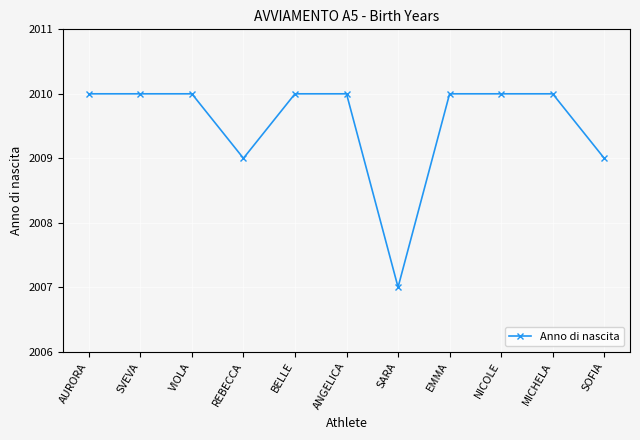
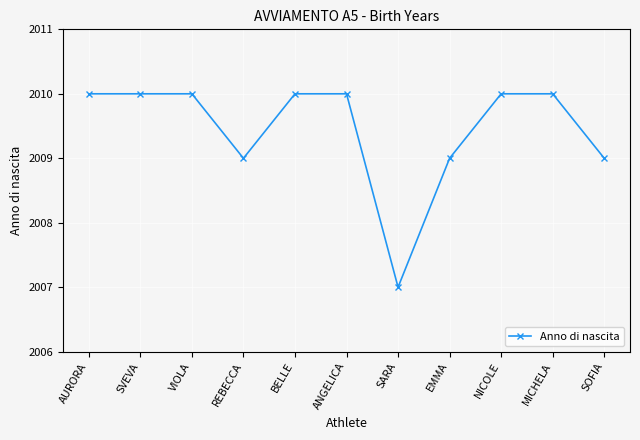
  {
    "AURORA": 2010,
    "SVEVA": 2010,
    "VIOLA": 2010,
    "REBECCA": 2009,
    "BELLE": 2010,
    "ANGELICA": 2010,
    "SARA": 2007,
-   "EMMA": 2010,
+   "EMMA": 2009,
    "NICOLE": 2010,
    "MICHELA": 2010,
    "SOFIA": 2009
  }
